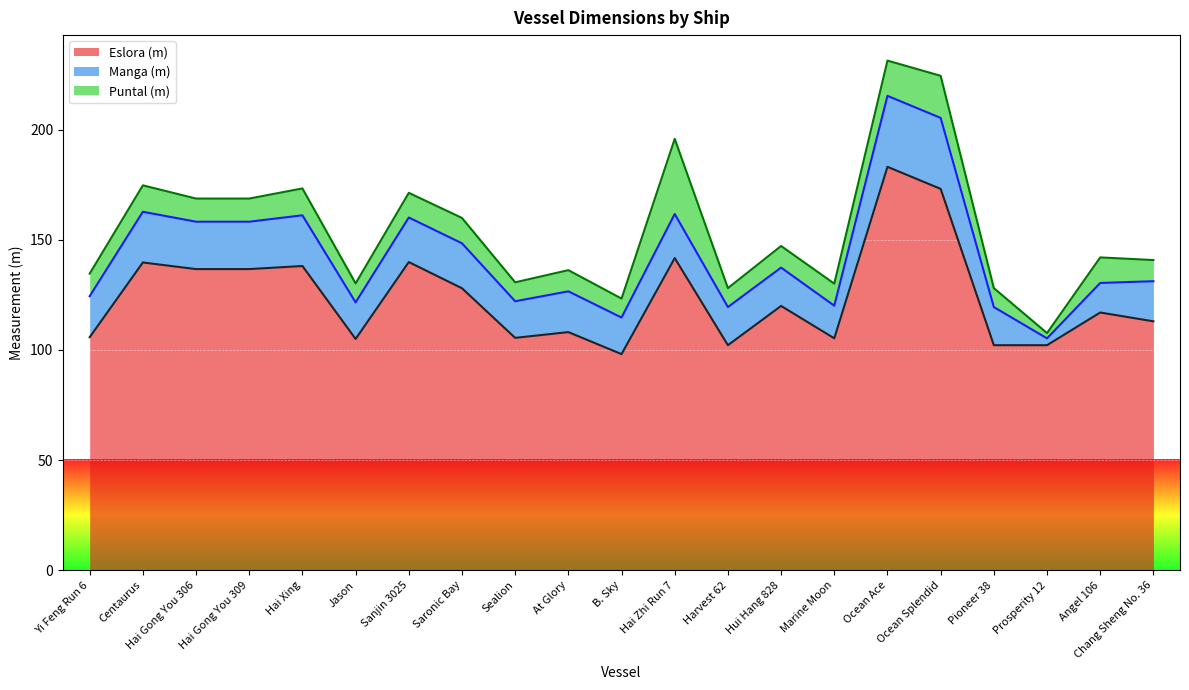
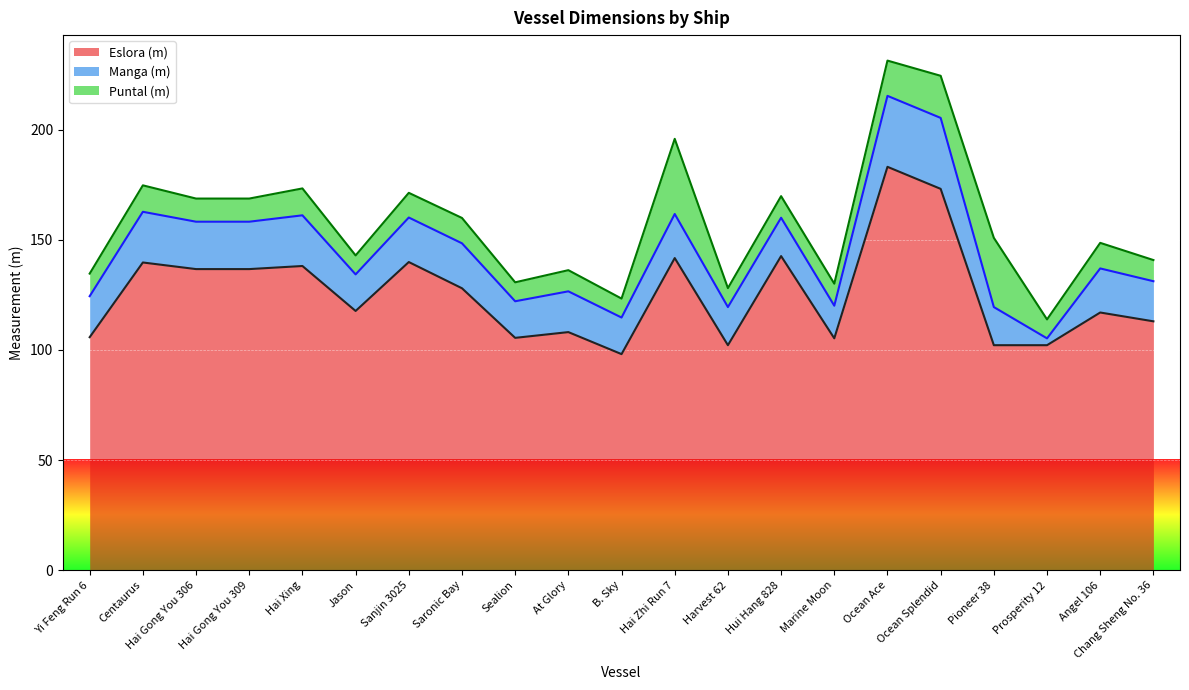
  {
    "Eslora (m)": {
      "Yi Feng Run 6": 106,
      "Centaurus": 140,
      "Hai Gong You 306": 137,
      "Hai Gong You 309": 137,
      "Hai Xing": 138,
-     "Jason": 105,
+     "Jason": 118,
      "Sanjin 3025": 140,
      "Saronic Bay": 128,
      "Sealion": 106,
      "At Glory": 108,
      "B. Sky": 98,
      "Hai Zhi Run 7": 142,
      "Harvest 62": 102,
-     "Hui Hang 828": 120,
+     "Hui Hang 828": 143,
      "Marine Moon": 105,
      "Ocean Ace": 183,
      "Ocean Splendid": 173,
      "Pioneer 38": 102,
      "Prosperity 12": 102,
      "Angel 106": 117,
      "Chang Sheng No. 36": 113
    },
    "Manga (m)": {
      "Yi Feng Run 6": 19,
      "Centaurus": 23,
      "Hai Gong You 306": 22,
      "Hai Gong You 309": 22,
      "Hai Xing": 23,
      "Jason": 17,
      "Sanjin 3025": 20,
      "Saronic Bay": 20,
      "Sealion": 17,
      "At Glory": 19,
      "B. Sky": 17,
      "Hai Zhi Run 7": 20,
      "Harvest 62": 17,
      "Hui Hang 828": 17,
      "Marine Moon": 15,
      "Ocean Ace": 32,
      "Ocean Splendid": 32,
      "Pioneer 38": 17,
      "Prosperity 12": 3,
-     "Angel 106": 13,
+     "Angel 106": 20,
      "Chang Sheng No. 36": 18
    },
    "Puntal (m)": {
      "Yi Feng Run 6": 10,
      "Centaurus": 12,
      "Hai Gong You 306": 11,
      "Hai Gong You 309": 11,
      "Hai Xing": 12,
      "Jason": 9,
      "Sanjin 3025": 11,
      "Saronic Bay": 12,
      "Sealion": 9,
      "At Glory": 10,
      "B. Sky": 9,
      "Hai Zhi Run 7": 34,
      "Harvest 62": 9,
      "Hui Hang 828": 10,
      "Marine Moon": 10,
      "Ocean Ace": 16,
      "Ocean Splendid": 19,
-     "Pioneer 38": 9,
-     "Prosperity 12": 2,
+     "Pioneer 38": 31,
+     "Prosperity 12": 9,
      "Angel 106": 12,
      "Chang Sheng No. 36": 10
    }
  }
